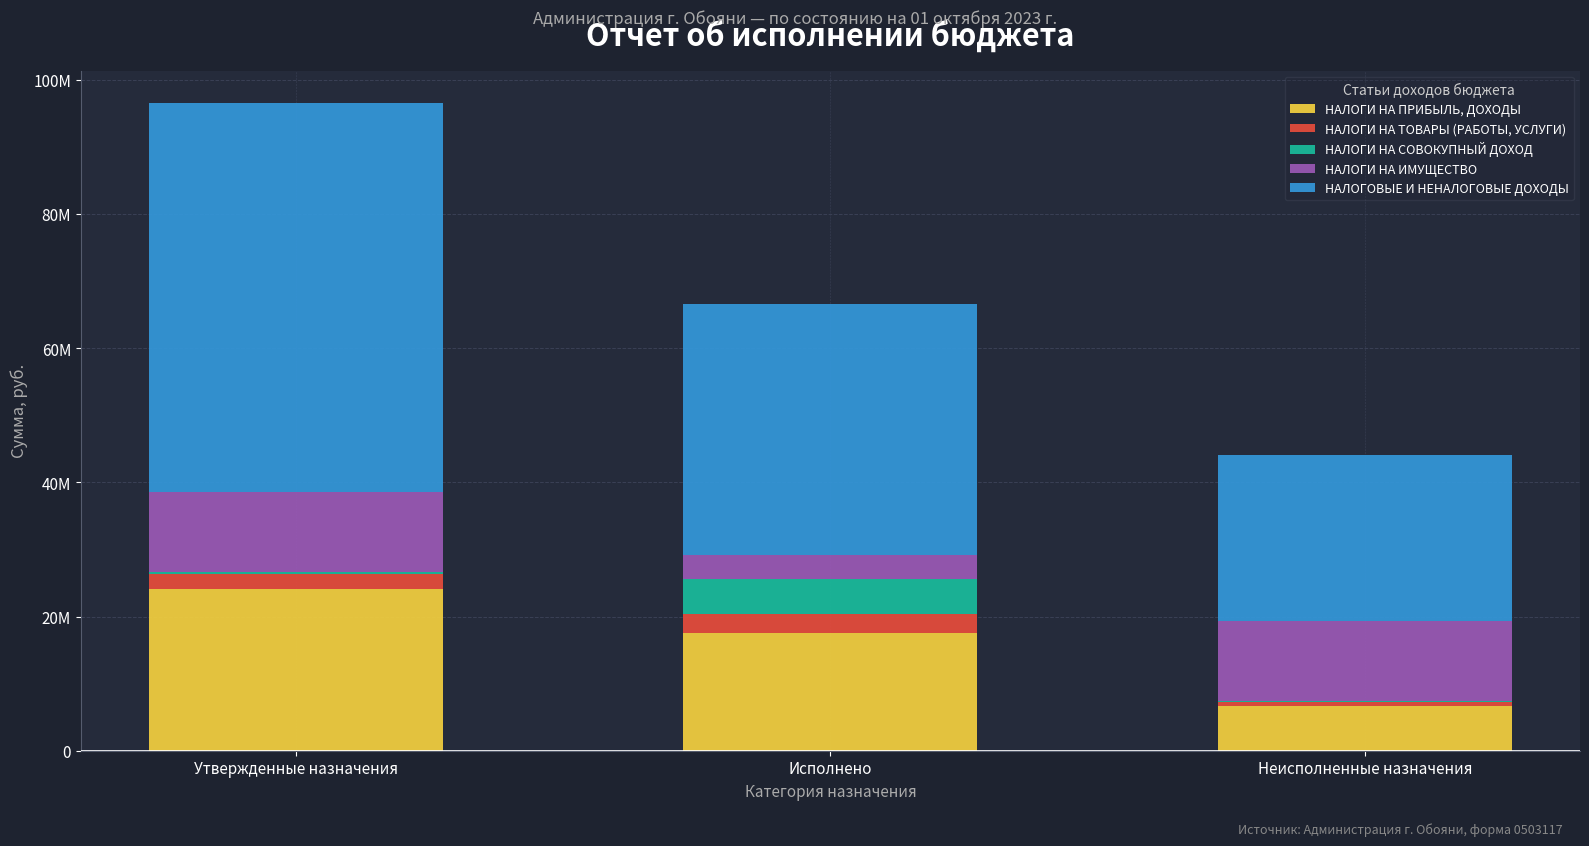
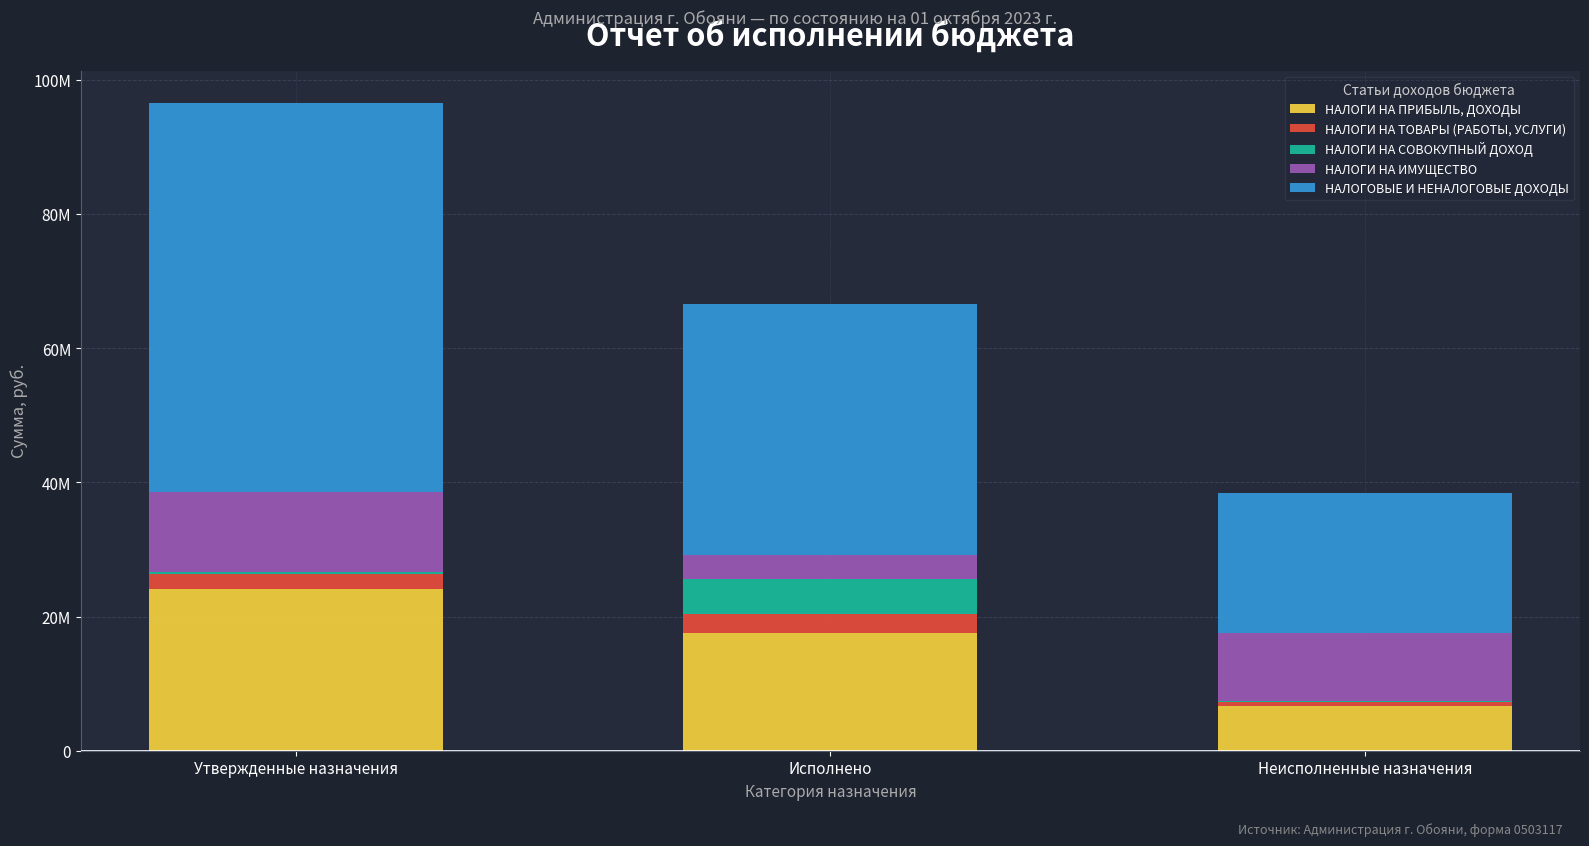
  {
    "НАЛОГИ НА ТОВАРЫ (РАБОТЫ, УСЛУГИ)": {
      "Утвержденные назначения": 2000000,
      "Исполнено": 3000000,
      "Неисполненные назначения": 1000000
    },
    "НАЛОГИ НА СОВОКУПНЫЙ ДОХОД": {
      "Исполнено": 5000000
    },
    "НАЛОГИ НА ИМУЩЕСТВО": {
      "Утвержденные назначения": 12000000,
      "Исполнено": 4000000,
-     "Неисполненные назначения": 12000000
+     "Неисполненные назначения": 10000000
    },
    "НАЛОГОВЫЕ И НЕНАЛОГОВЫЕ ДОХОДЫ": {
      "Утвержденные назначения": 58000000,
      "Исполнено": 37000000,
-     "Неисполненные назначения": 25000000
+     "Неисполненные назначения": 21000000
    }
  }
